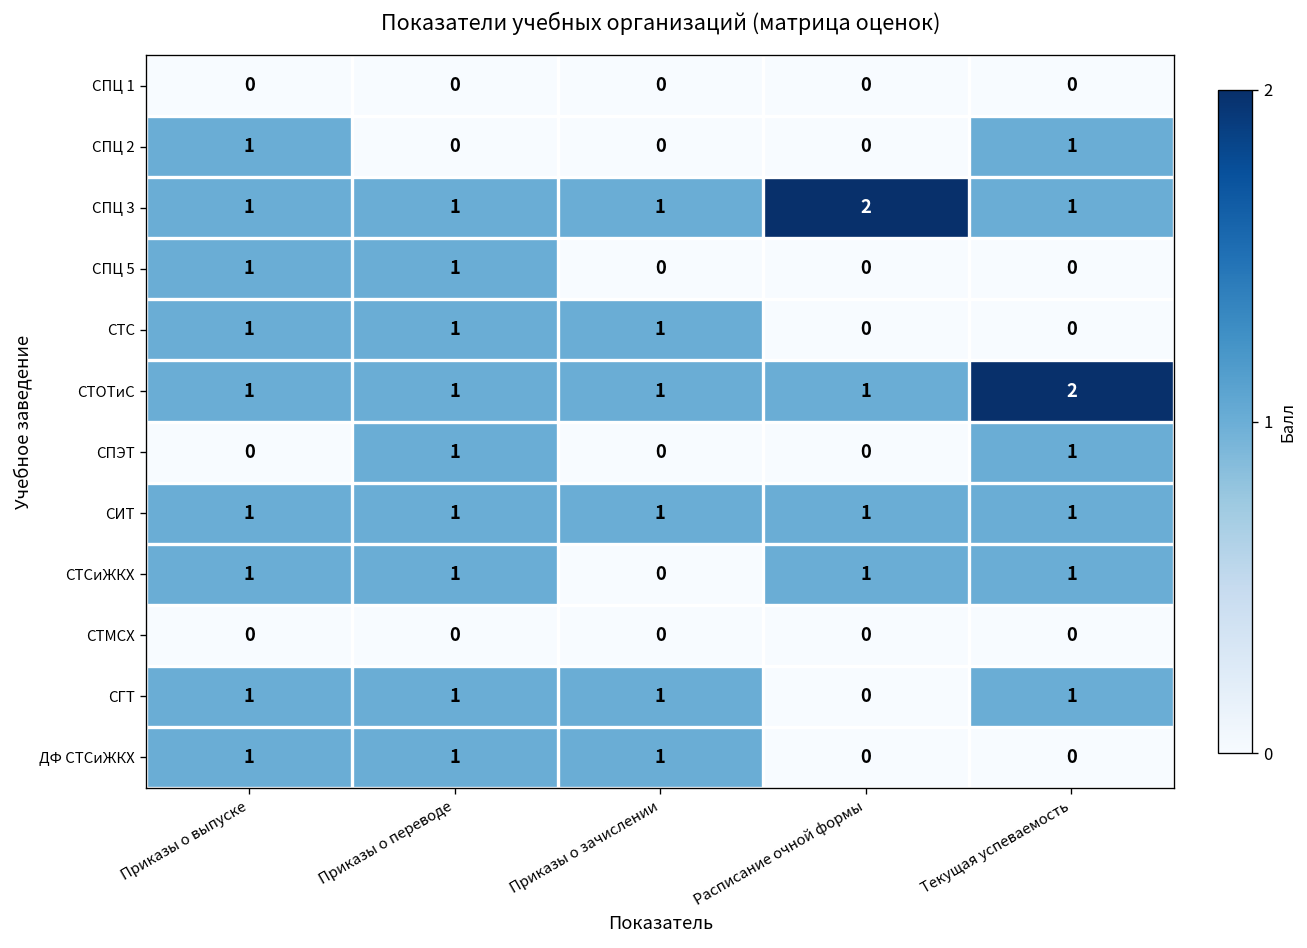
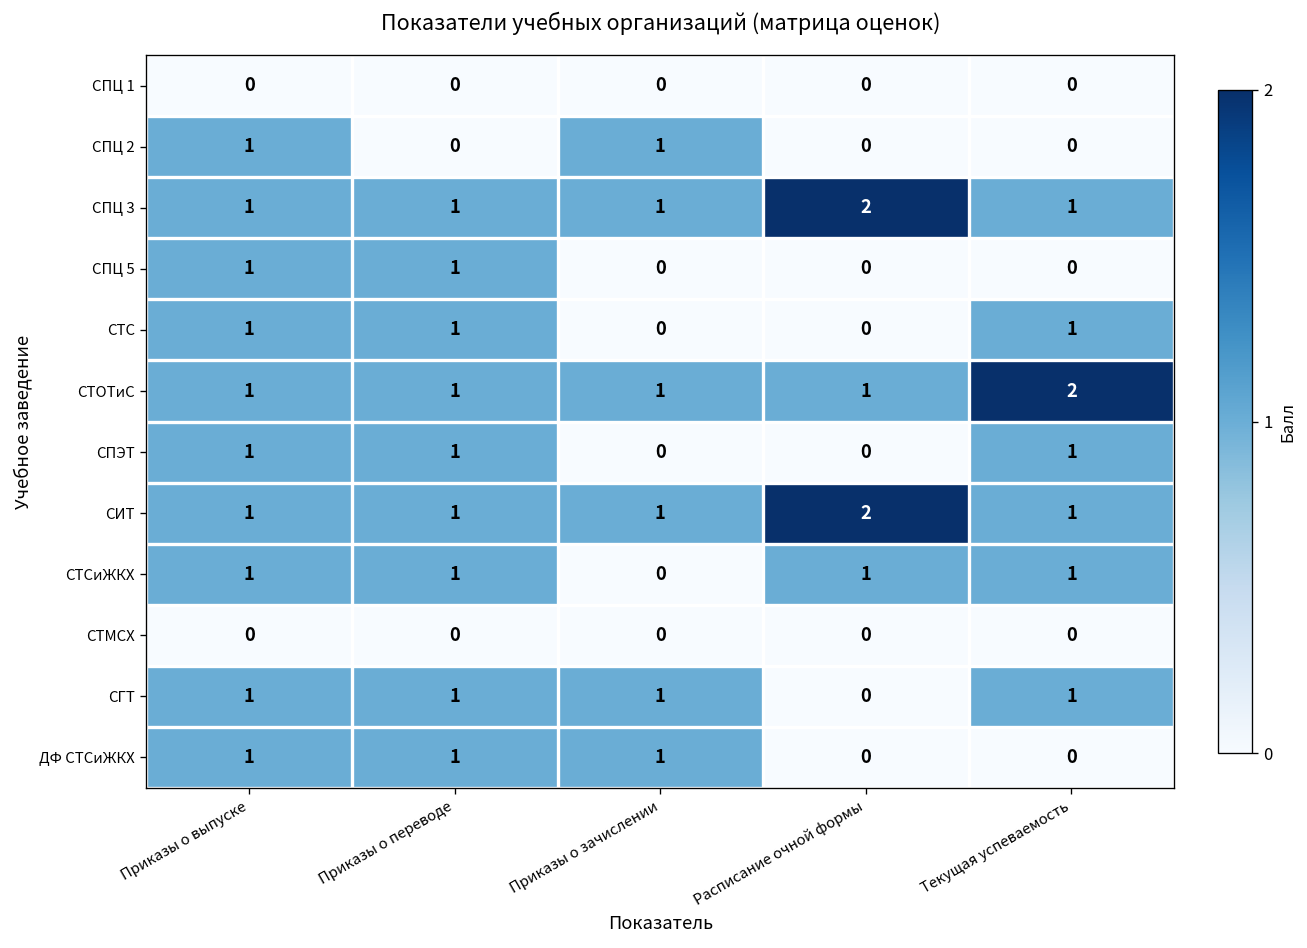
  {
    "СПЦ 1": {
      "Приказы о выпуске": 0,
      "Приказы о переводе": 0,
      "Приказы о зачислении": 0,
      "Расписание очной формы": 0,
      "Текущая успеваемость": 0
    },
    "СПЦ 2": {
      "Приказы о выпуске": 1,
      "Приказы о переводе": 0,
-     "Приказы о зачислении": 0,
+     "Приказы о зачислении": 1,
      "Расписание очной формы": 0,
-     "Текущая успеваемость": 1
+     "Текущая успеваемость": 0
    },
    "СПЦ 3": {
      "Приказы о выпуске": 1,
      "Приказы о переводе": 1,
      "Приказы о зачислении": 1,
      "Расписание очной формы": 2,
      "Текущая успеваемость": 1
    },
    "СПЦ 5": {
      "Приказы о выпуске": 1,
      "Приказы о переводе": 1,
      "Приказы о зачислении": 0,
      "Расписание очной формы": 0,
      "Текущая успеваемость": 0
    },
    "СТС": {
      "Приказы о выпуске": 1,
      "Приказы о переводе": 1,
-     "Приказы о зачислении": 1,
+     "Приказы о зачислении": 0,
      "Расписание очной формы": 0,
-     "Текущая успеваемость": 0
+     "Текущая успеваемость": 1
    },
    "СТОТиС": {
      "Приказы о выпуске": 1,
      "Приказы о переводе": 1,
      "Приказы о зачислении": 1,
      "Расписание очной формы": 1,
      "Текущая успеваемость": 2
    },
    "СПЭТ": {
-     "Приказы о выпуске": 0,
+     "Приказы о выпуске": 1,
      "Приказы о переводе": 1,
      "Приказы о зачислении": 0,
      "Расписание очной формы": 0,
      "Текущая успеваемость": 1
    },
    "СИТ": {
      "Приказы о выпуске": 1,
      "Приказы о переводе": 1,
      "Приказы о зачислении": 1,
-     "Расписание очной формы": 1,
+     "Расписание очной формы": 2,
      "Текущая успеваемость": 1
    },
    "СТСиЖКХ": {
      "Приказы о выпуске": 1,
      "Приказы о переводе": 1,
      "Приказы о зачислении": 0,
      "Расписание очной формы": 1,
      "Текущая успеваемость": 1
    },
    "СТМСХ": {
      "Приказы о выпуске": 0,
      "Приказы о переводе": 0,
      "Приказы о зачислении": 0,
      "Расписание очной формы": 0,
      "Текущая успеваемость": 0
    },
    "СГТ": {
      "Приказы о выпуске": 1,
      "Приказы о переводе": 1,
      "Приказы о зачислении": 1,
      "Расписание очной формы": 0,
      "Текущая успеваемость": 1
    },
    "ДФ СТСиЖКХ": {
      "Приказы о выпуске": 1,
      "Приказы о переводе": 1,
      "Приказы о зачислении": 1,
      "Расписание очной формы": 0,
      "Текущая успеваемость": 0
    }
  }
